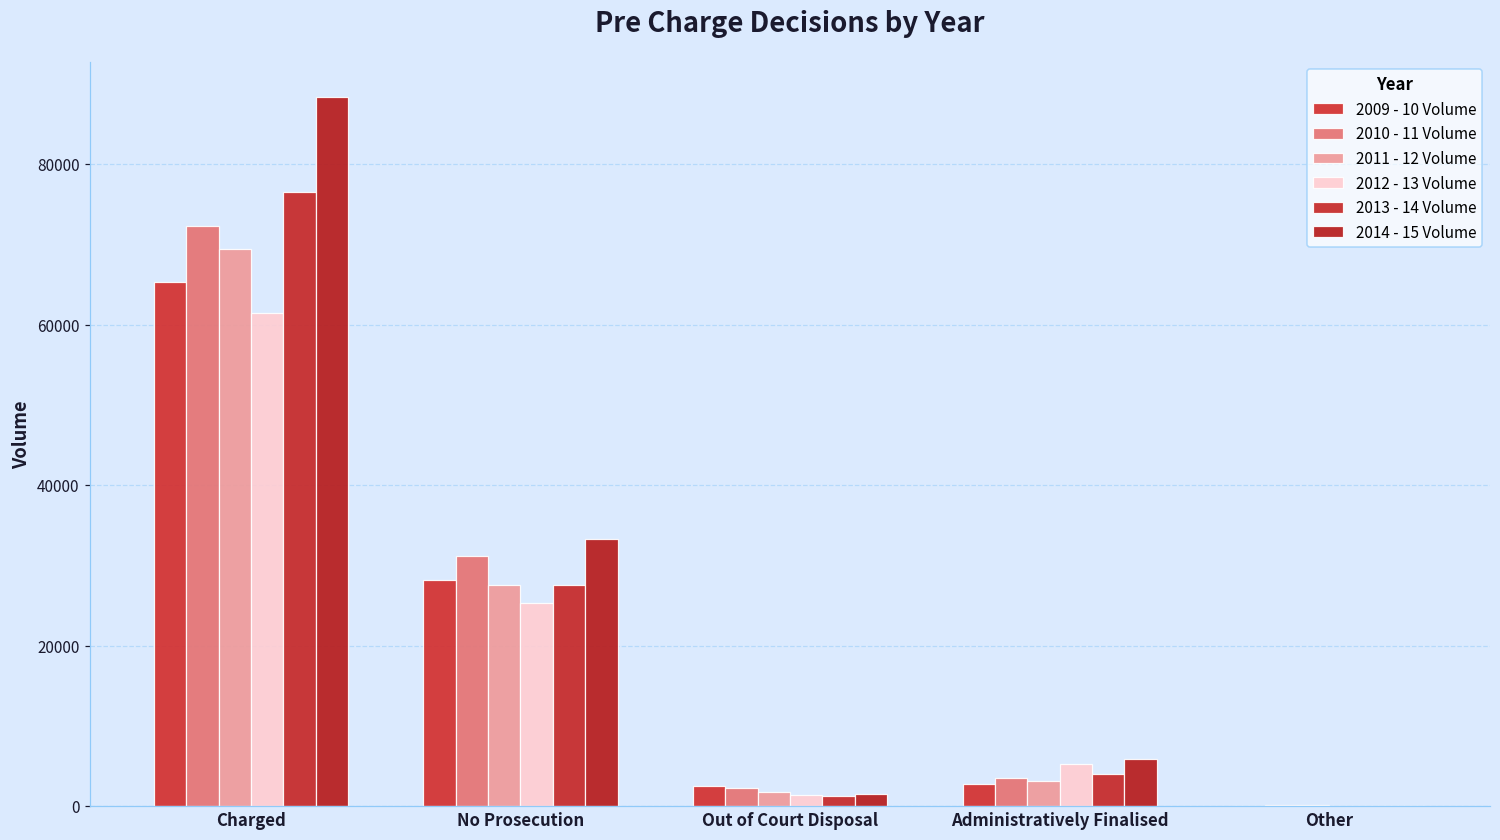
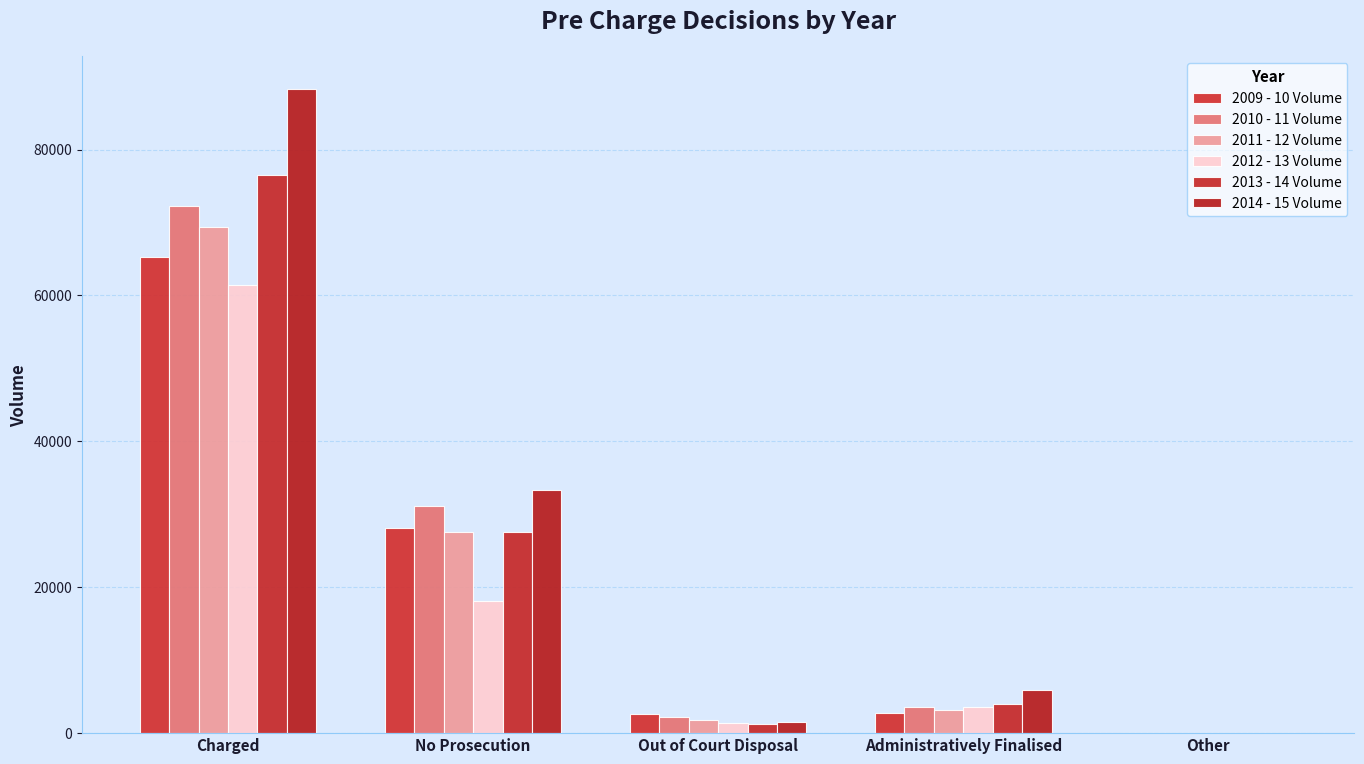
  {
    "2012 - 13 Volume": {
      "Charged": 61000,
-     "No Prosecution": 25000,
+     "No Prosecution": 18000,
      "Out of Court Disposal": 1000,
-     "Administratively Finalised": 5000
+     "Administratively Finalised": 4000
    }
  }
